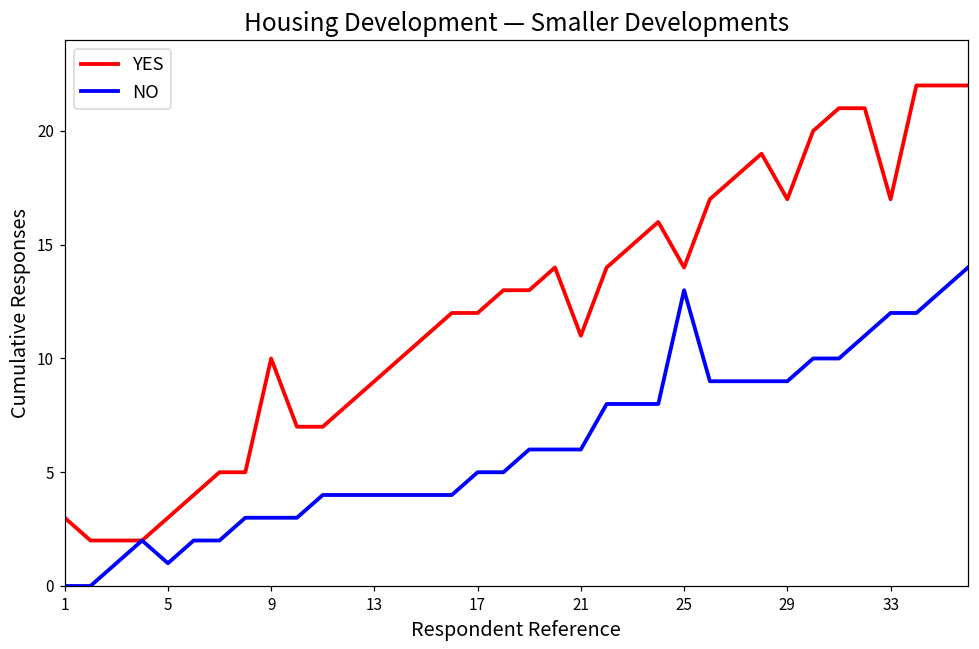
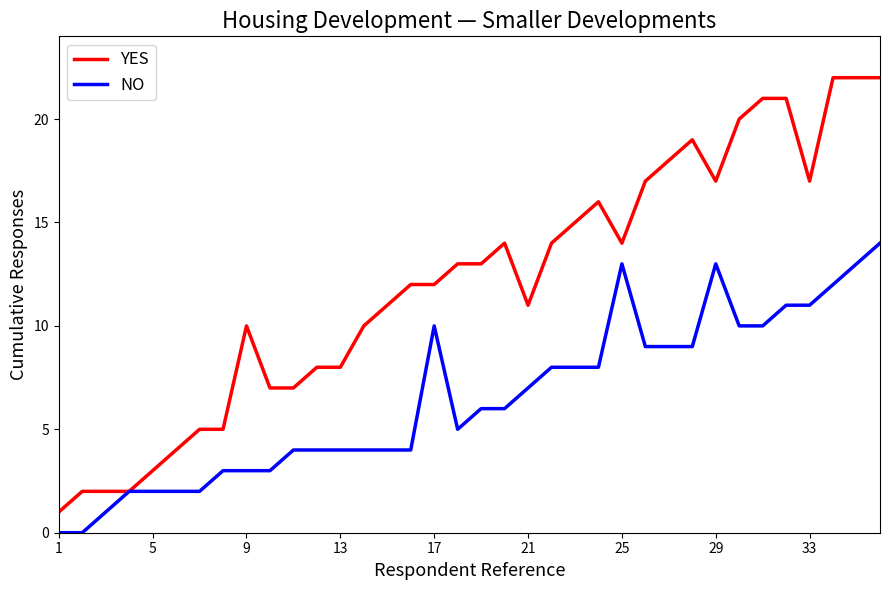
  {
    "YES": {
-     "1": 3,
+     "1": 1,
      "5": 3,
      "9": 10,
-     "13": 9,
+     "13": 8,
      "17": 12,
      "21": 11,
      "25": 14,
      "29": 17,
      "33": 17
    },
    "NO": {
      "1": 0,
-     "5": 1,
+     "5": 2,
      "9": 3,
      "13": 4,
-     "17": 5,
-     "21": 6,
+     "17": 10,
+     "21": 7,
      "25": 13,
-     "29": 9,
-     "33": 12
+     "29": 13,
+     "33": 11
    }
  }
